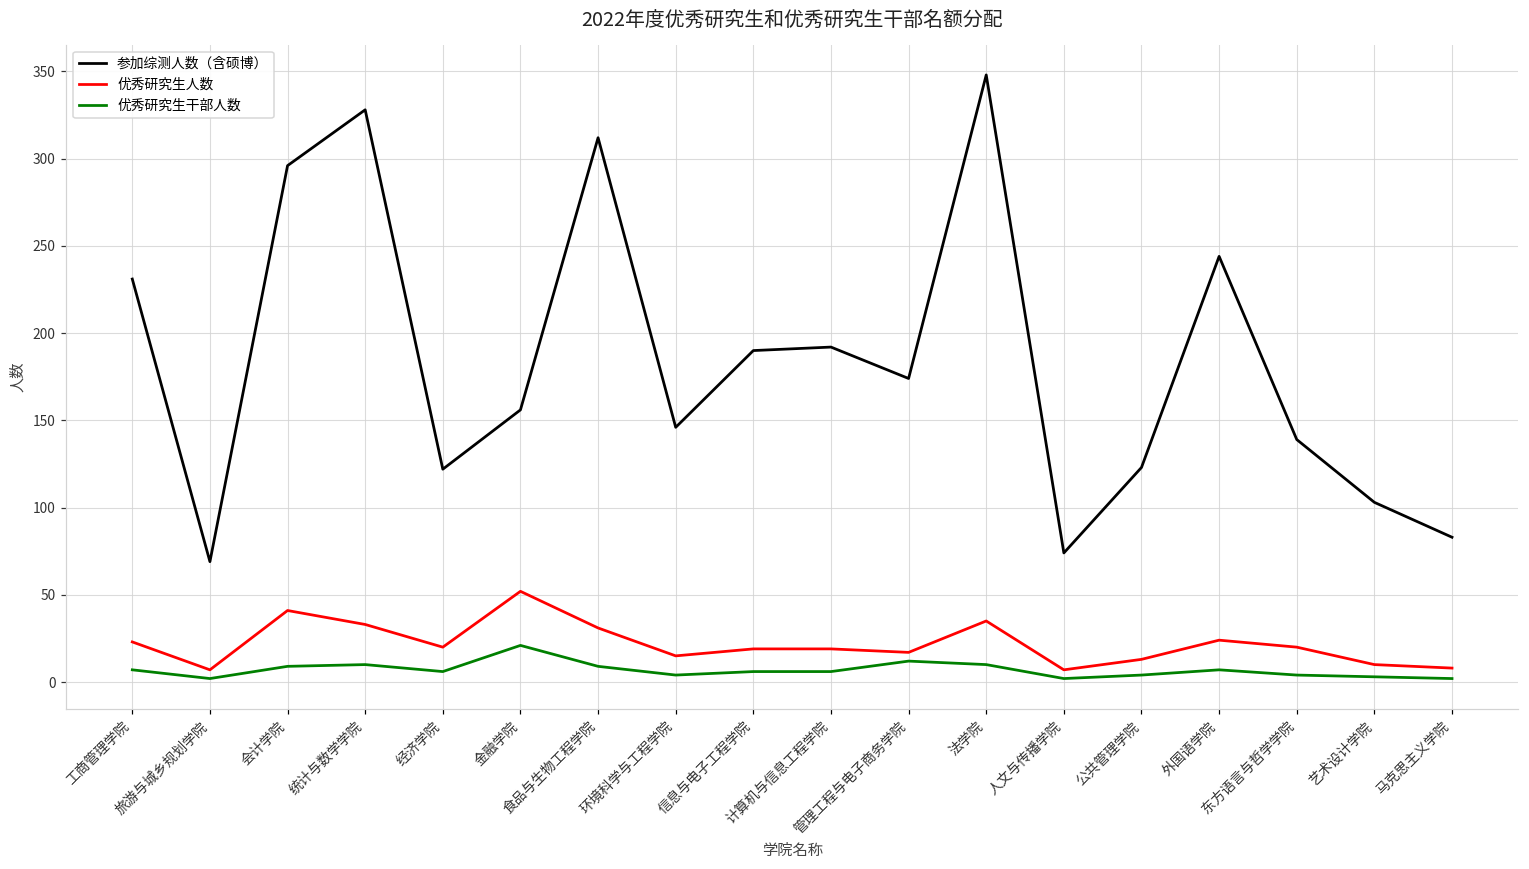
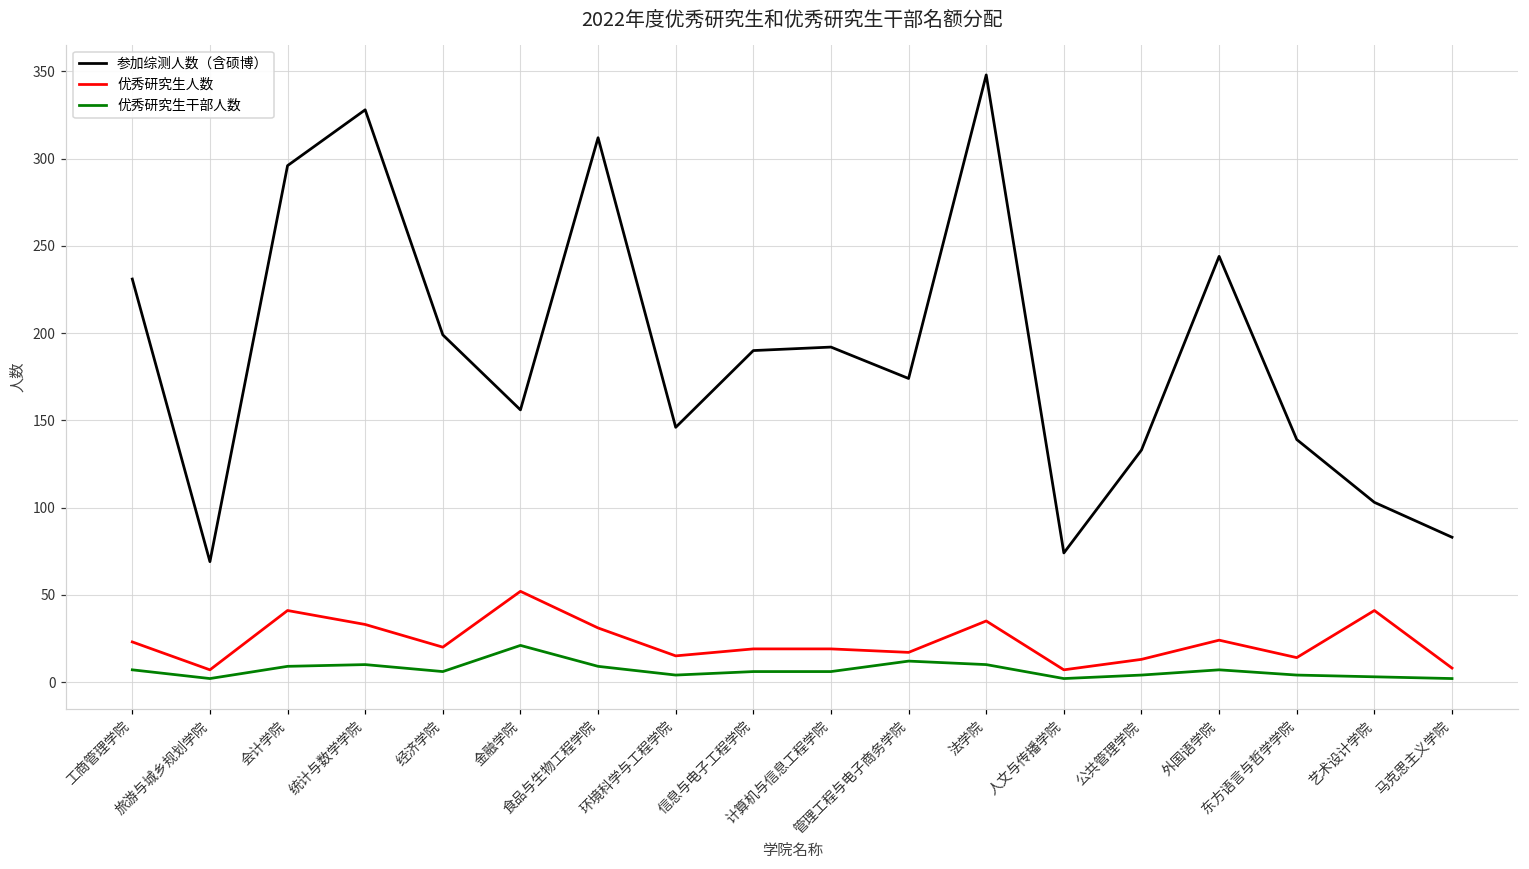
  {
    "参加综测人数（含硕博）": {
      "工商管理学院": 231,
      "旅游与城乡规划学院": 69,
      "会计学院": 296,
      "统计与数学学院": 328,
-     "经济学院": 122,
+     "经济学院": 199,
      "金融学院": 156,
      "食品与生物工程学院": 312,
      "环境科学与工程学院": 146,
      "信息与电子工程学院": 190,
      "计算机与信息工程学院": 192,
      "管理工程与电子商务学院": 174,
      "法学院": 348,
      "人文与传播学院": 74,
-     "公共管理学院": 123,
+     "公共管理学院": 133,
      "外国语学院": 244,
      "东方语言与哲学学院": 139,
      "艺术设计学院": 103,
      "马克思主义学院": 83
    },
    "优秀研究生人数": {
      "工商管理学院": 23,
      "旅游与城乡规划学院": 7,
      "会计学院": 41,
      "统计与数学学院": 33,
      "经济学院": 20,
      "金融学院": 52,
      "食品与生物工程学院": 31,
      "环境科学与工程学院": 15,
      "信息与电子工程学院": 19,
      "计算机与信息工程学院": 19,
      "管理工程与电子商务学院": 17,
      "法学院": 35,
      "人文与传播学院": 7,
      "公共管理学院": 13,
      "外国语学院": 24,
-     "东方语言与哲学学院": 20,
-     "艺术设计学院": 10,
+     "东方语言与哲学学院": 14,
+     "艺术设计学院": 41,
      "马克思主义学院": 8
    },
    "优秀研究生干部人数": {
      "工商管理学院": 7,
      "旅游与城乡规划学院": 2,
      "会计学院": 9,
      "统计与数学学院": 10,
      "经济学院": 6,
      "金融学院": 21,
      "食品与生物工程学院": 9,
      "环境科学与工程学院": 4,
      "信息与电子工程学院": 6,
      "计算机与信息工程学院": 6,
      "管理工程与电子商务学院": 12,
      "法学院": 10,
      "人文与传播学院": 2,
      "公共管理学院": 4,
      "外国语学院": 7,
      "东方语言与哲学学院": 4,
      "艺术设计学院": 3,
      "马克思主义学院": 2
    }
  }
